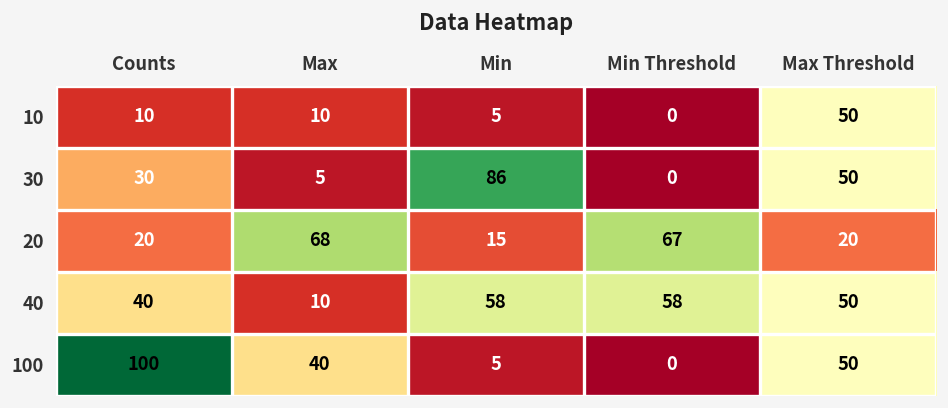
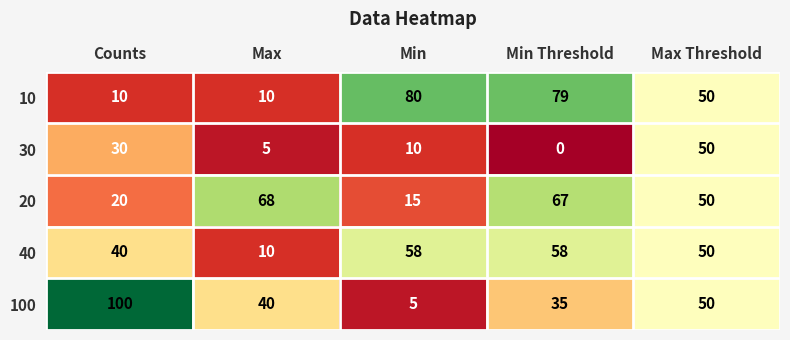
  {
    "10": {
      "Counts": 10,
      "Max": 10,
-     "Min": 5,
-     "Min Threshold": 0,
+     "Min": 80,
+     "Min Threshold": 79,
      "Max Threshold": 50
    },
    "30": {
      "Counts": 30,
      "Max": 5,
-     "Min": 86,
+     "Min": 10,
      "Min Threshold": 0,
      "Max Threshold": 50
    },
    "20": {
      "Counts": 20,
      "Max": 68,
      "Min": 15,
      "Min Threshold": 67,
-     "Max Threshold": 20
+     "Max Threshold": 50
    },
    "40": {
      "Counts": 40,
      "Max": 10,
      "Min": 58,
      "Min Threshold": 58,
      "Max Threshold": 50
    },
    "100": {
      "Counts": 100,
      "Max": 40,
      "Min": 5,
-     "Min Threshold": 0,
+     "Min Threshold": 35,
      "Max Threshold": 50
    }
  }
